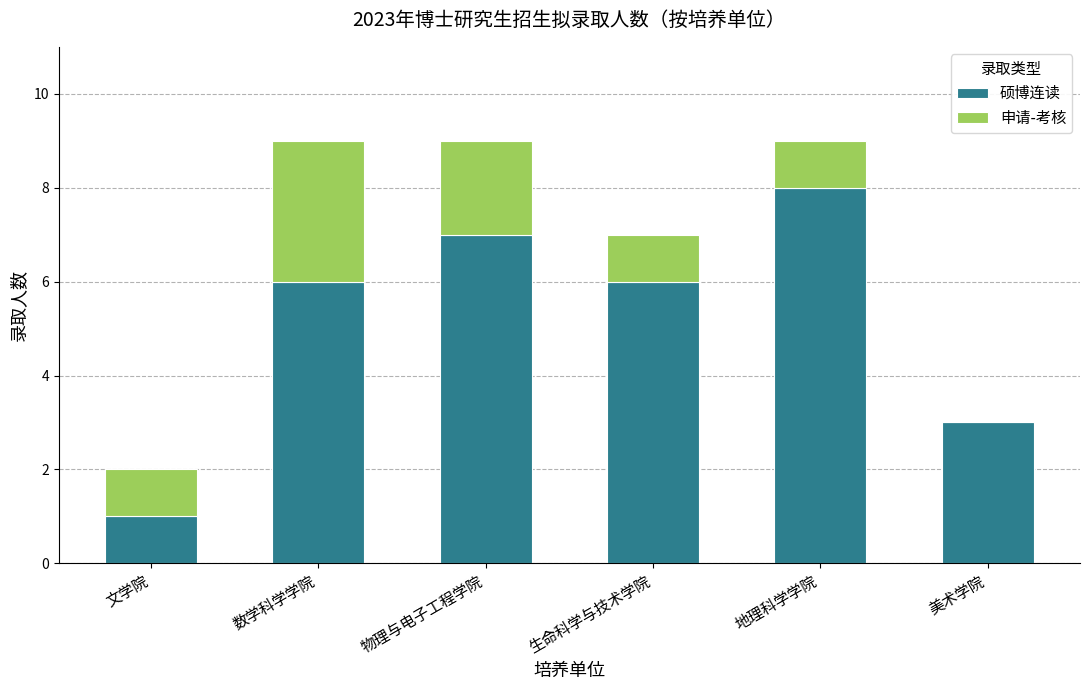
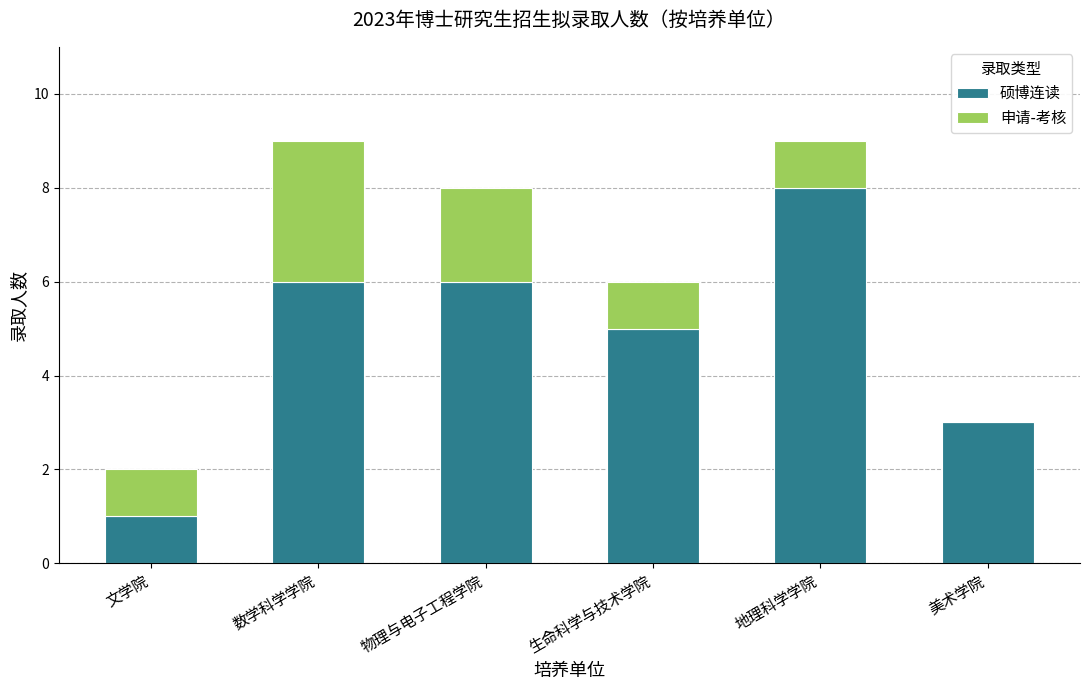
  {
    "硕博连读": {
      "文学院": 1,
      "数学科学学院": 6,
-     "物理与电子工程学院": 7,
-     "生命科学与技术学院": 6,
+     "物理与电子工程学院": 6,
+     "生命科学与技术学院": 5,
      "地理科学学院": 8,
      "美术学院": 3
    },
    "申请-考核": {
      "文学院": 1,
      "数学科学学院": 3,
      "物理与电子工程学院": 2,
      "生命科学与技术学院": 1,
      "地理科学学院": 1,
      "美术学院": 0
    }
  }
